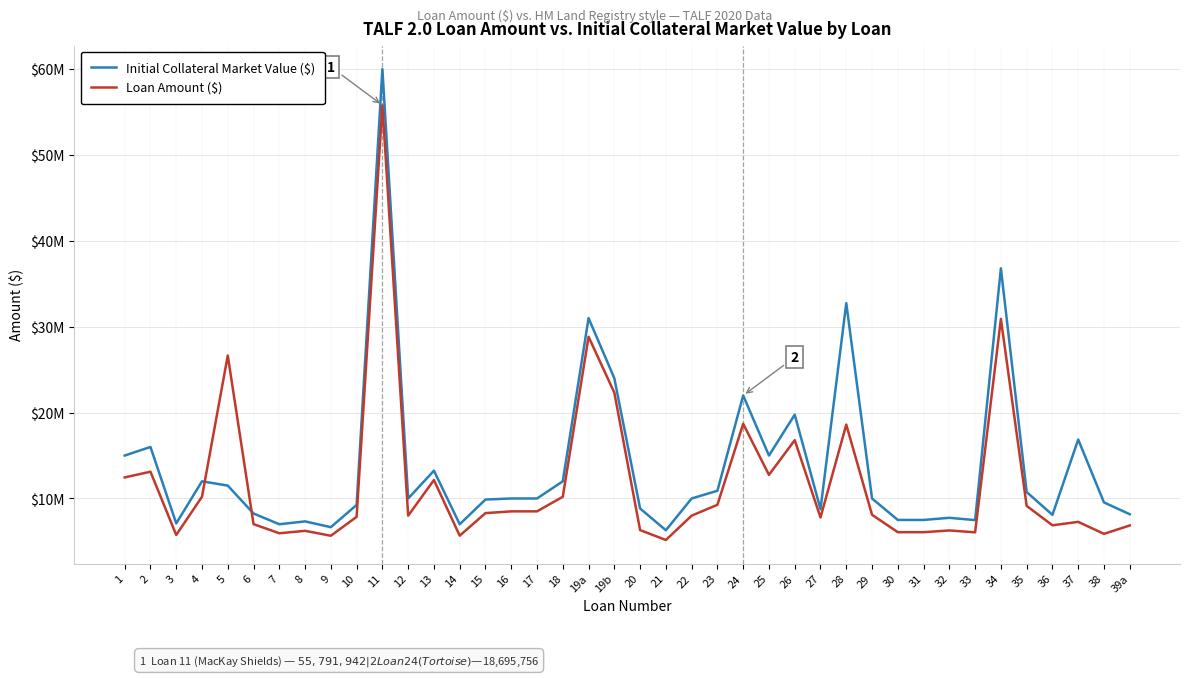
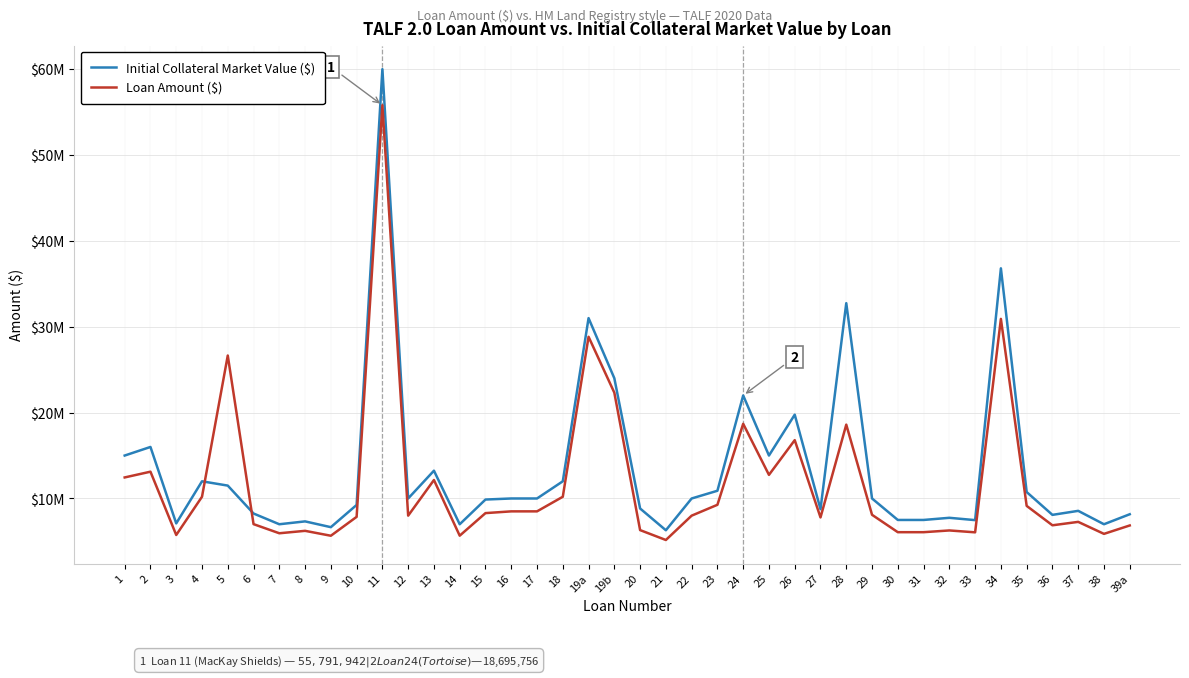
  {
    "Initial Collateral Market Value ($)": {
      "1": "$15000000",
      "2": "$16000000",
      "3": "$7000000",
      "4": "$12000000",
      "5": "$12000000",
      "6": "$8000000",
      "7": "$7000000",
      "8": "$7000000",
      "9": "$7000000",
      "10": "$9000000",
      "12": "$10000000",
      "13": "$13000000",
      "14": "$7000000",
      "15": "$10000000",
      "16": "$10000000",
      "17": "$10000000",
      "18": "$12000000",
      "19a": "$31000000",
      "19b": "$24000000",
      "20": "$9000000",
      "21": "$6000000",
      "22": "$10000000",
      "23": "$11000000",
      "25": "$15000000",
      "26": "$20000000",
      "27": "$9000000",
      "28": "$33000000",
      "29": "$10000000",
      "30": "$8000000",
      "31": "$8000000",
      "32": "$8000000",
      "33": "$7000000",
      "34": "$37000000",
      "35": "$11000000",
      "36": "$8000000",
-     "37": "$17000000",
-     "38": "$10000000",
+     "37": "$9000000",
+     "38": "$7000000",
      "39a": "$8000000"
    },
    "Loan Amount ($)": {
      "1": "$12000000",
      "2": "$13000000",
      "3": "$6000000",
      "4": "$10000000",
      "5": "$27000000",
      "6": "$7000000",
      "7": "$6000000",
      "8": "$6000000",
      "9": "$6000000",
      "10": "$8000000",
      "11": "$56000000",
      "12": "$8000000",
      "13": "$12000000",
      "14": "$6000000",
      "15": "$8000000",
      "16": "$9000000",
      "17": "$9000000",
      "18": "$10000000",
      "19a": "$29000000",
      "19b": "$22000000",
      "20": "$6000000",
      "21": "$5000000",
      "22": "$8000000",
      "23": "$9000000",
      "24": "$19000000",
      "25": "$13000000",
      "26": "$17000000",
      "27": "$8000000",
      "28": "$19000000",
      "29": "$8000000",
      "30": "$6000000",
      "31": "$6000000",
      "32": "$6000000",
      "33": "$6000000",
      "34": "$31000000",
      "35": "$9000000",
      "36": "$7000000",
      "37": "$7000000",
      "38": "$6000000",
      "39a": "$7000000"
    }
  }
